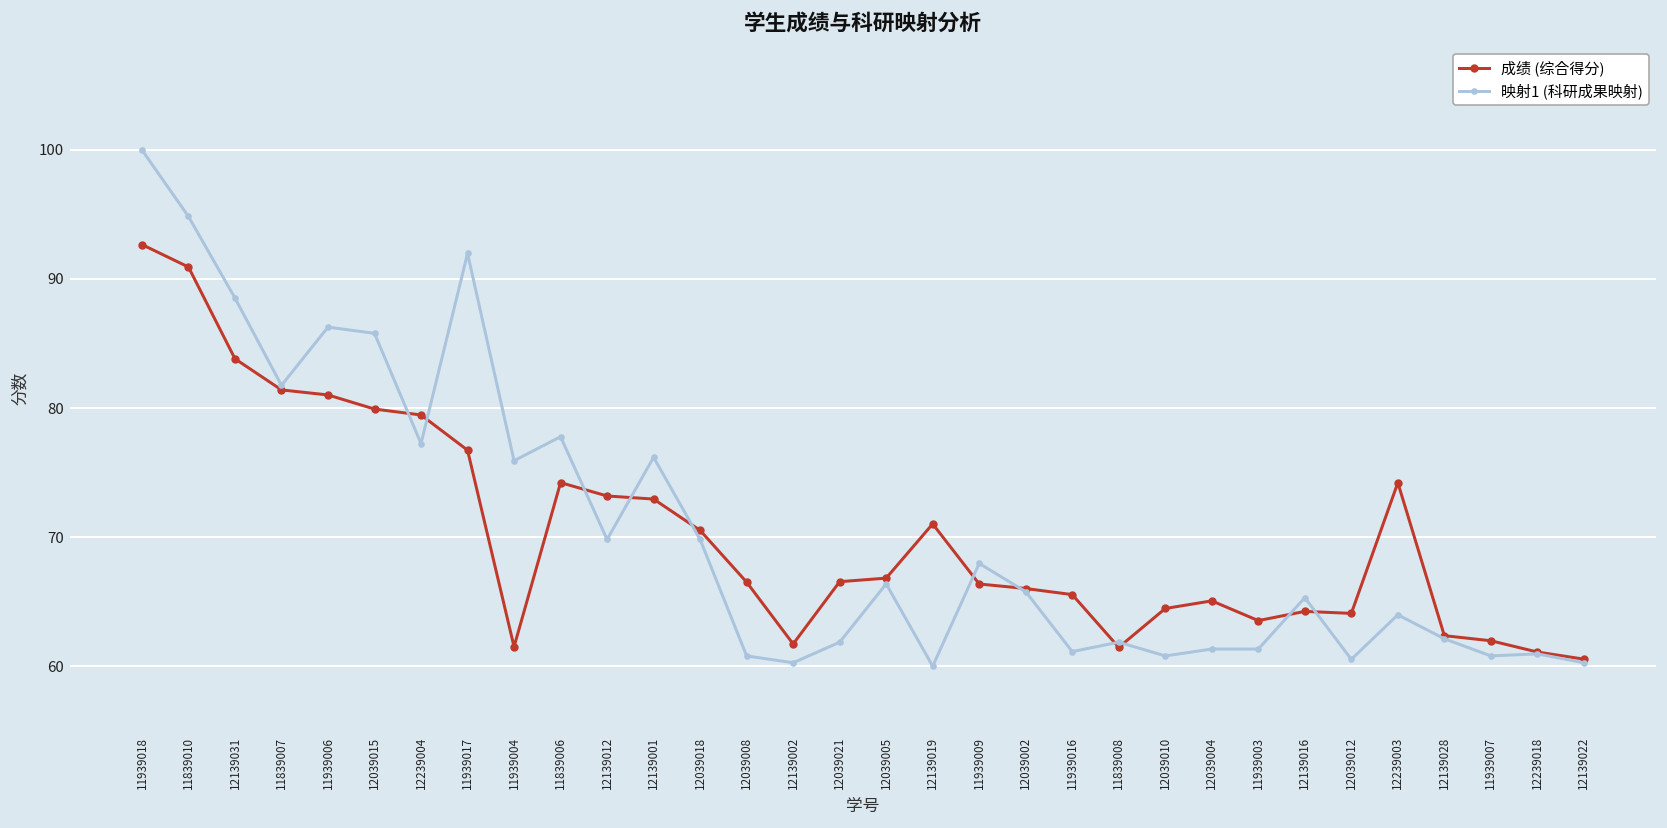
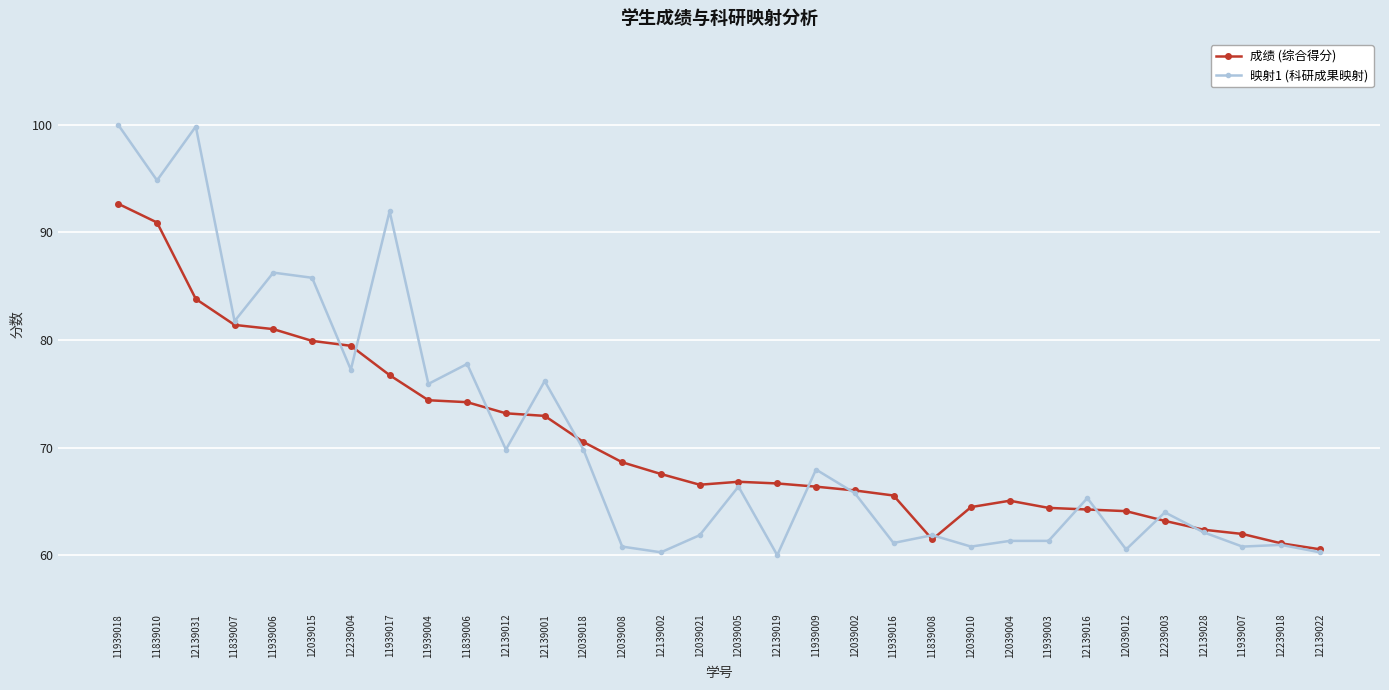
  {
    "成绩 (综合得分)": {
      "11939018": 92.7,
      "11839010": 90.9,
      "12139031": 83.8,
      "11839007": 81.4,
      "11939006": 81.0,
      "12039015": 79.9,
      "12239004": 79.5,
      "11939017": 76.7,
-     "11939004": 61.5,
+     "11939004": 74.4,
      "11839006": 74.2,
      "12139012": 73.2,
      "12139001": 72.9,
      "12039018": 70.5,
-     "12039008": 66.5,
-     "12139002": 61.7,
+     "12039008": 68.6,
+     "12139002": 67.5,
      "12039021": 66.5,
      "12039005": 66.8,
-     "12139019": 71.0,
+     "12139019": 66.7,
      "11939009": 66.4,
      "12039002": 66.0,
      "11939016": 65.5,
      "11839008": 61.5,
      "12039010": 64.5,
      "12039004": 65.1,
-     "11939003": 63.5,
+     "11939003": 64.4,
      "12139016": 64.2,
      "12039012": 64.1,
-     "12239003": 74.2,
+     "12239003": 63.2,
      "12139028": 62.4,
      "11939007": 62.0,
      "12139022": 60.5
    },
    "映射1 (科研成果映射)": {
      "11939018": 100.0,
      "11839010": 94.8,
-     "12139031": 88.5,
+     "12139031": 99.9,
      "11839007": 81.8,
      "11939006": 86.3,
      "12039015": 85.8,
      "12239004": 77.2,
      "11939017": 92.0,
      "11939004": 75.9,
      "11839006": 77.8,
      "12139012": 69.8,
      "12139001": 76.2,
      "12039018": 69.8,
      "12039008": 60.8,
      "12139002": 60.3,
      "12039021": 61.9,
      "12039005": 66.4,
      "12139019": 60.0,
      "11939009": 68.0,
      "12039002": 65.8,
      "11939016": 61.1,
      "11839008": 61.9,
      "12039010": 60.8,
      "12039004": 61.3,
      "11939003": 61.3,
      "12139016": 65.3,
      "12039012": 60.5,
      "12239003": 64.0,
      "12139028": 62.1,
      "11939007": 60.8,
      "12139022": 60.3
    }
  }
